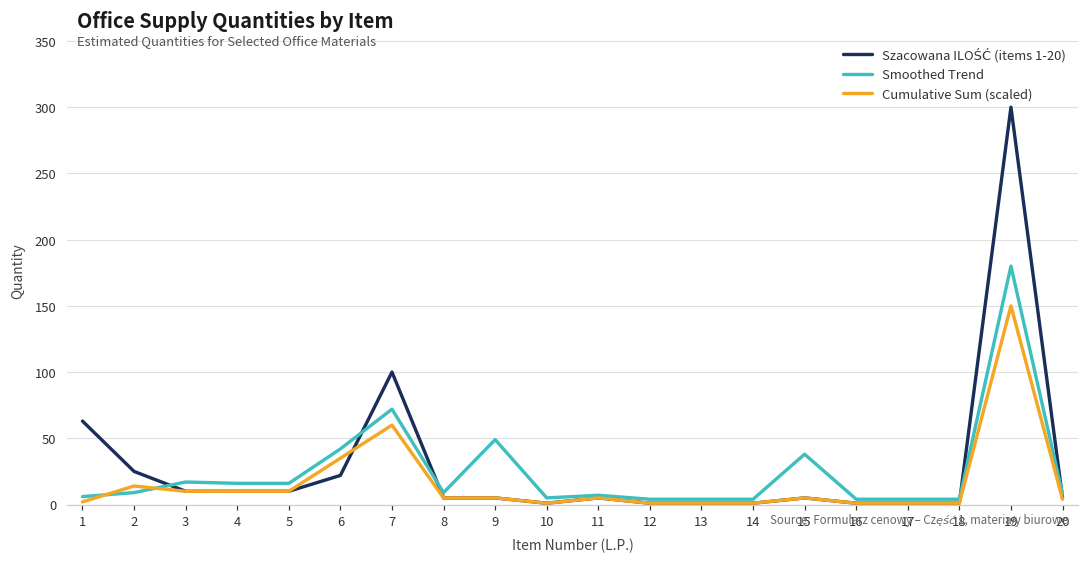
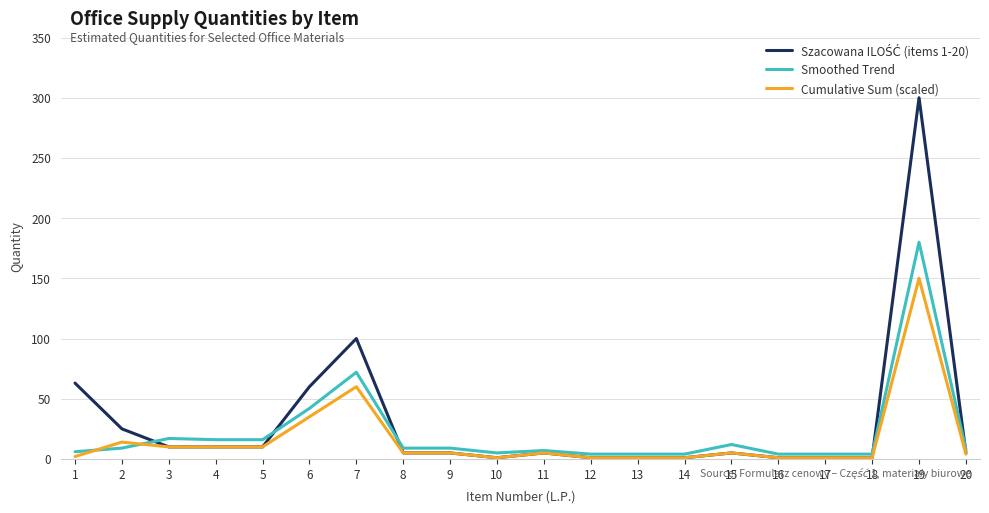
  {
    "Szacowana ILOŚĆ (items 1-20)": {
      "1": 63,
      "2": 25,
-     "6": 22,
+     "6": 60,
      "7": 100,
      "19": 300
    },
    "Smoothed Trend": {
      "1": 6,
      "2": 9,
      "3": 17,
      "4": 16,
      "5": 16,
      "6": 42,
      "7": 72,
      "8": 9,
-     "9": 49,
+     "9": 9,
      "10": 5,
      "12": 4,
      "13": 4,
      "14": 4,
-     "15": 38,
+     "15": 12,
      "16": 4,
      "17": 4,
      "18": 4,
      "19": 180,
      "20": 8
    },
    "Cumulative Sum (scaled)": {
      "1": 2,
      "2": 14,
      "6": 35,
      "7": 60,
      "19": 150
    }
  }
